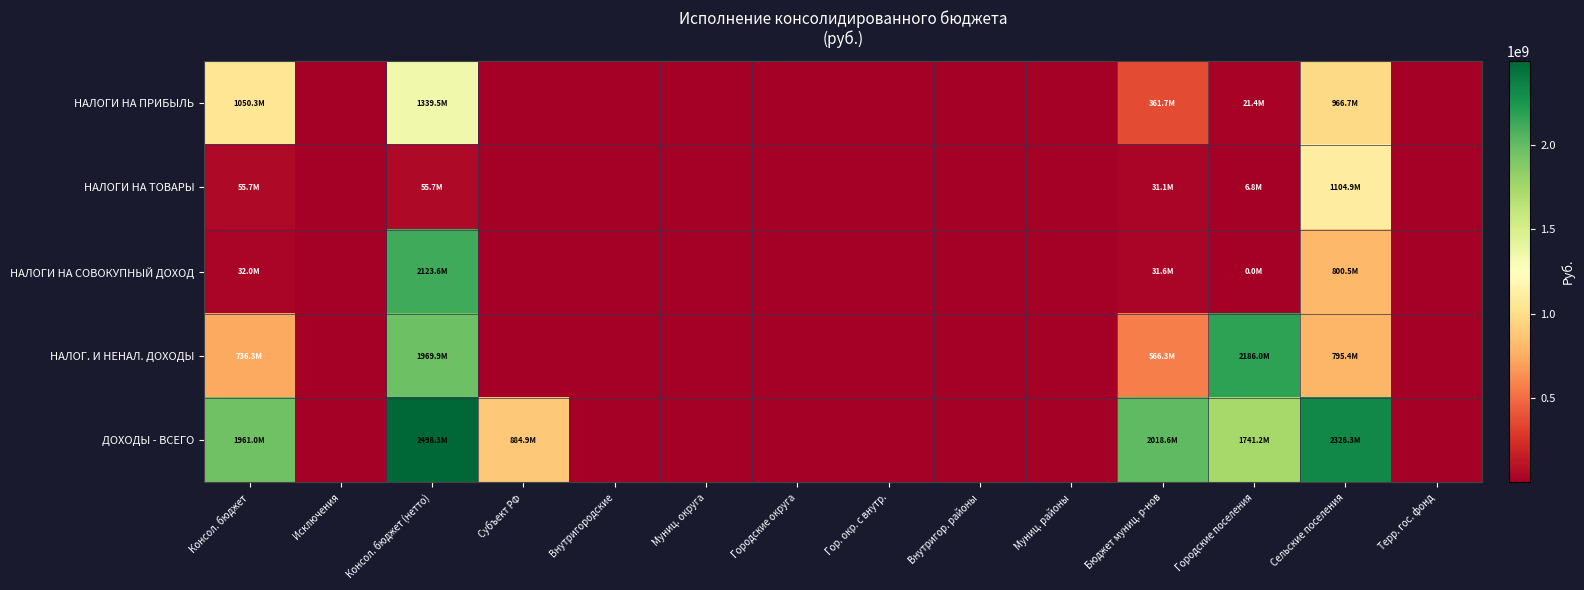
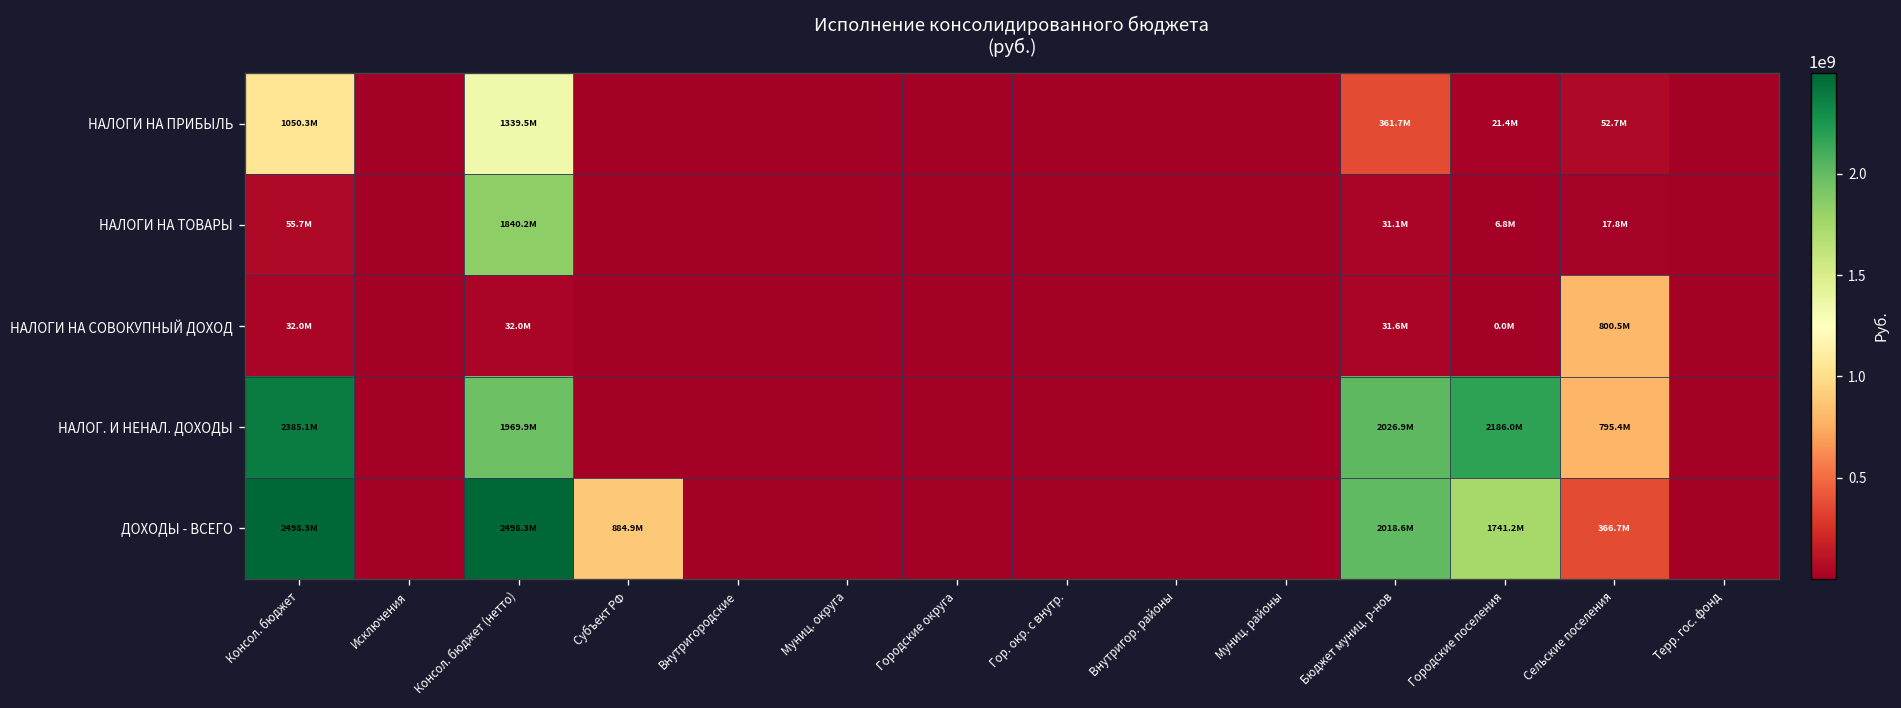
  {
    "НАЛОГИ НА ПРИБЫЛЬ": {
      "Консол. бюджет": "1050.3M",
      "Консол. бюджет (нетто)": "1339.5M",
      "Бюджет муниц. р-нов": "361.7M",
      "Городские поселения": "21.4M",
-     "Сельские поселения": "966.7M"
+     "Сельские поселения": "52.7M"
    },
    "НАЛОГИ НА ТОВАРЫ": {
      "Консол. бюджет": "55.7M",
-     "Консол. бюджет (нетто)": "55.7M",
+     "Консол. бюджет (нетто)": "1840.2M",
      "Бюджет муниц. р-нов": "31.1M",
      "Городские поселения": "6.8M",
-     "Сельские поселения": "1104.9M"
+     "Сельские поселения": "17.8M"
    },
    "НАЛОГИ НА СОВОКУПНЫЙ ДОХОД": {
      "Консол. бюджет": "32.0M",
-     "Консол. бюджет (нетто)": "2123.6M",
+     "Консол. бюджет (нетто)": "32.0M",
      "Бюджет муниц. р-нов": "31.6M",
      "Городские поселения": "0.0M",
      "Сельские поселения": "800.5M"
    },
    "НАЛОГ. И НЕНАЛ. ДОХОДЫ": {
-     "Консол. бюджет": "736.3M",
+     "Консол. бюджет": "2385.1M",
      "Консол. бюджет (нетто)": "1969.9M",
-     "Бюджет муниц. р-нов": "566.3M",
+     "Бюджет муниц. р-нов": "2026.9M",
      "Городские поселения": "2186.0M",
      "Сельские поселения": "795.4M"
    },
    "ДОХОДЫ - ВСЕГО": {
-     "Консол. бюджет": "1961.0M",
+     "Консол. бюджет": "2498.3M",
      "Консол. бюджет (нетто)": "2498.3M",
      "Субъект РФ": "884.9M",
      "Бюджет муниц. р-нов": "2018.6M",
      "Городские поселения": "1741.2M",
-     "Сельские поселения": "2326.3M"
+     "Сельские поселения": "366.7M"
    }
  }
